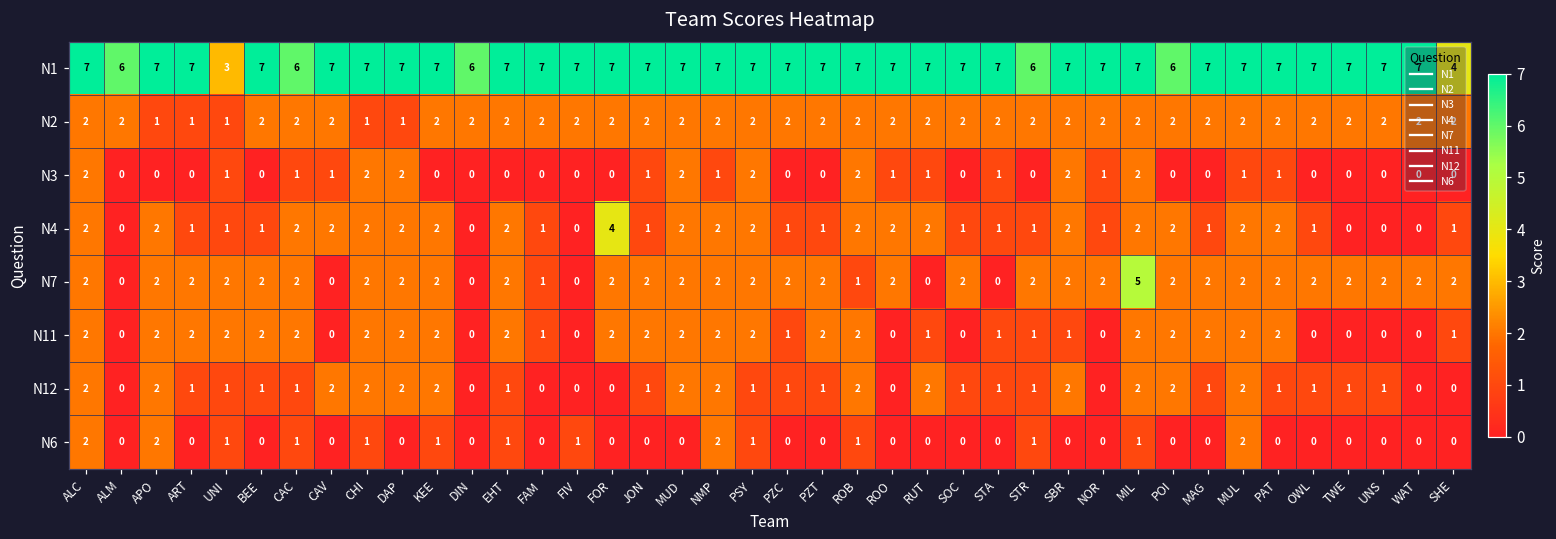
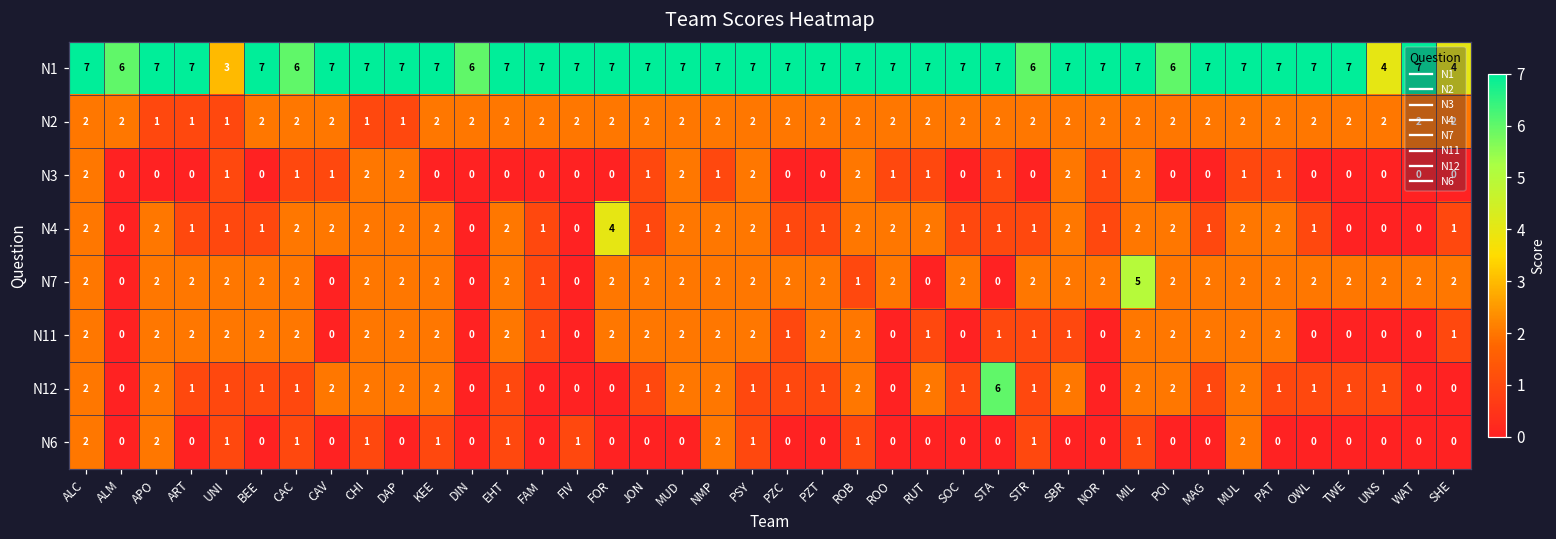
  {
    "N1": {
      "ALC": 7,
      "ALM": 6,
      "APO": 7,
      "ART": 7,
      "UNI": 3,
      "BEE": 7,
      "CAC": 6,
      "CAV": 7,
      "CHI": 7,
      "DAP": 7,
      "KEE": 7,
      "DIN": 6,
      "EHT": 7,
      "FAM": 7,
      "FIV": 7,
      "FOR": 7,
      "JON": 7,
      "MUD": 7,
      "NMP": 7,
      "PSY": 7,
      "PZC": 7,
      "PZT": 7,
      "ROB": 7,
      "ROO": 7,
      "RUT": 7,
      "SOC": 7,
      "STA": 7,
      "STR": 6,
      "SBR": 7,
      "NOR": 7,
      "MIL": 7,
      "POI": 6,
      "MAG": 7,
      "MUL": 7,
      "PAT": 7,
      "OWL": 7,
      "TWE": 7,
-     "UNS": 7
+     "UNS": 4
    },
    "N12": {
      "ALC": 2,
      "ALM": 0,
      "APO": 2,
      "ART": 1,
      "UNI": 1,
      "BEE": 1,
      "CAC": 1,
      "CAV": 2,
      "CHI": 2,
      "DAP": 2,
      "KEE": 2,
      "DIN": 0,
      "EHT": 1,
      "FAM": 0,
      "FIV": 0,
      "FOR": 0,
      "JON": 1,
      "MUD": 2,
      "NMP": 2,
      "PSY": 1,
      "PZC": 1,
      "PZT": 1,
      "ROB": 2,
      "ROO": 0,
      "RUT": 2,
      "SOC": 1,
-     "STA": 1,
+     "STA": 6,
      "STR": 1,
      "SBR": 2,
      "NOR": 0,
      "MIL": 2,
      "POI": 2,
      "MAG": 1,
      "MUL": 2,
      "PAT": 1,
      "OWL": 1,
      "TWE": 1,
      "UNS": 1,
      "WAT": 0,
      "SHE": 0
    }
  }
